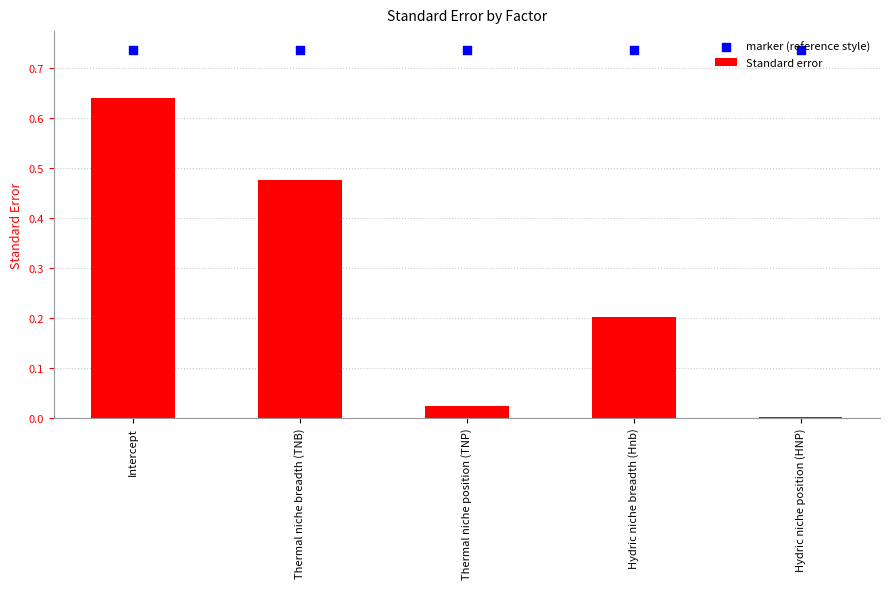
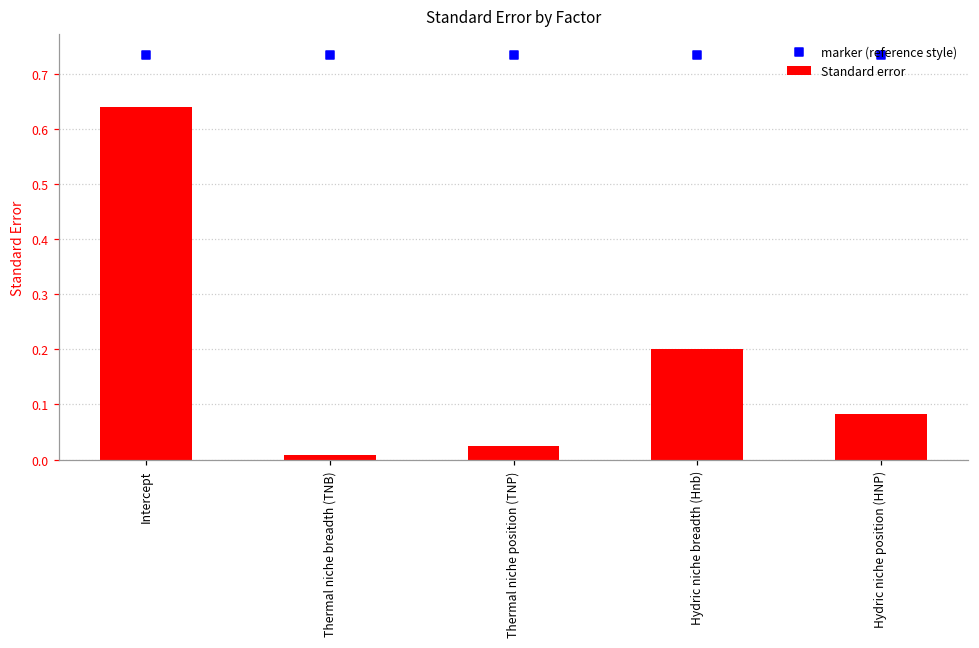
  {
    "Standard error": {
      "Intercept": 0.64,
-     "Thermal niche breadth (TNB)": 0.48,
+     "Thermal niche breadth (TNB)": 0.01,
      "Thermal niche position (TNP)": 0.02,
      "Hydric niche breadth (Hnb)": 0.20,
-     "Hydric niche position (HNP)": 0.00
+     "Hydric niche position (HNP)": 0.08
    }
  }
